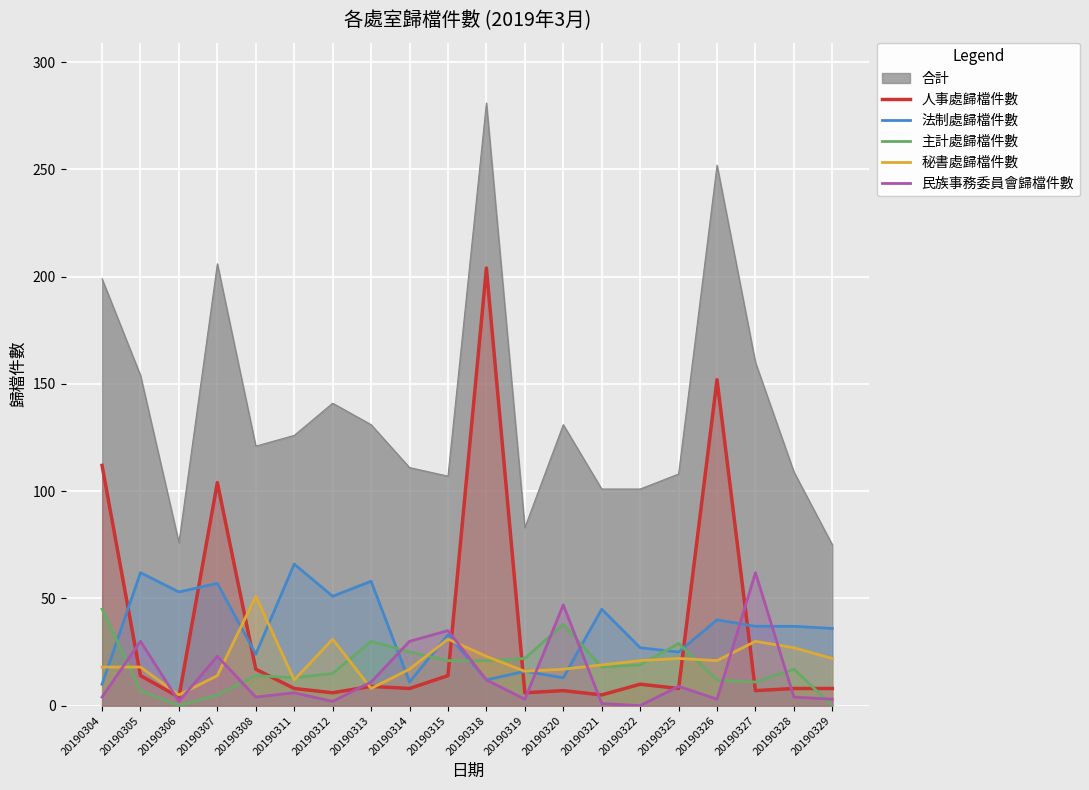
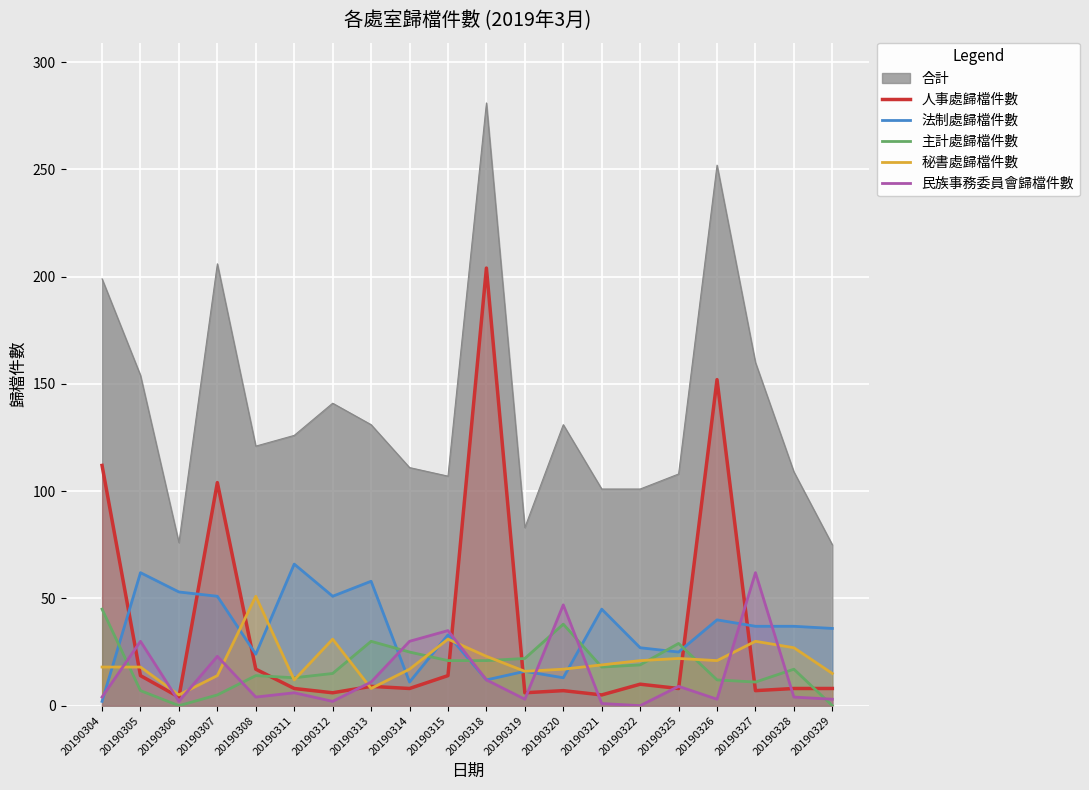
  {
    "人事處歸檔件數": {
      "20190304": 112,
      "20190305": 14,
      "20190307": 104,
      "20190308": 17,
      "20190311": 8,
      "20190312": 6,
      "20190314": 8,
      "20190315": 14,
      "20190318": 204,
      "20190319": 6,
      "20190320": 7,
      "20190321": 5,
      "20190322": 10,
      "20190326": 152,
      "20190327": 7,
      "20190328": 8,
      "20190329": 8
    },
    "法制處歸檔件數": {
-     "20190304": 10,
+     "20190304": 2,
      "20190305": 62,
      "20190306": 53,
-     "20190307": 57,
+     "20190307": 51,
      "20190308": 24,
      "20190311": 66,
      "20190312": 51,
      "20190313": 58,
      "20190314": 11,
      "20190315": 33,
      "20190320": 13,
      "20190321": 45,
      "20190322": 27,
      "20190325": 25,
      "20190326": 40,
      "20190327": 37,
      "20190328": 37,
      "20190329": 36
    },
    "秘書處歸檔件數": {
      "20190304": 18,
      "20190305": 18,
      "20190307": 14,
      "20190308": 51,
      "20190312": 31,
      "20190314": 17,
      "20190315": 31,
      "20190318": 23,
      "20190320": 17,
      "20190322": 21,
      "20190325": 22,
      "20190326": 21,
      "20190327": 30,
      "20190328": 27,
-     "20190329": 22
+     "20190329": 15
    },
    "民族事務委員會歸檔件數": {
      "20190304": 4,
      "20190305": 30,
      "20190306": 2,
      "20190307": 23,
      "20190308": 4,
      "20190311": 6,
      "20190312": 2,
      "20190313": 11,
      "20190314": 30,
      "20190315": 35,
      "20190319": 3,
      "20190320": 47,
      "20190321": 1,
      "20190322": 0,
      "20190326": 3,
      "20190327": 62,
      "20190328": 4,
      "20190329": 3
    }
  }
